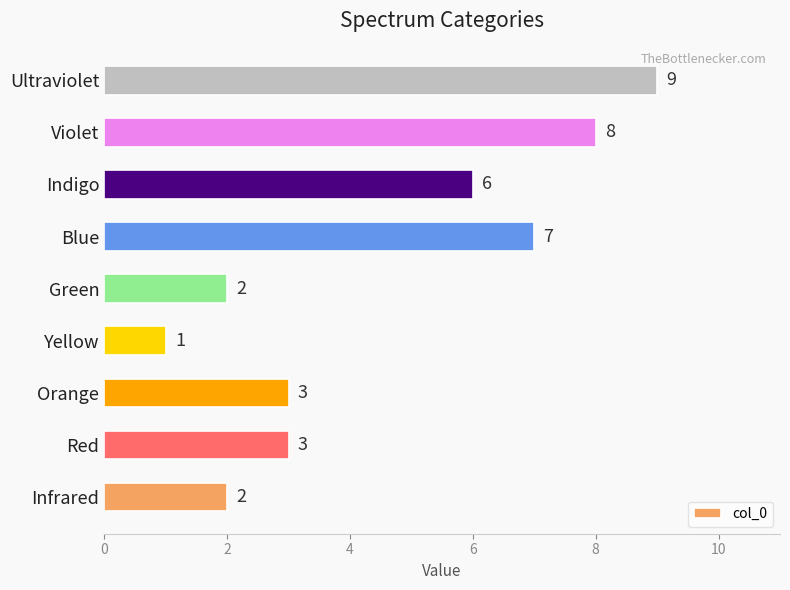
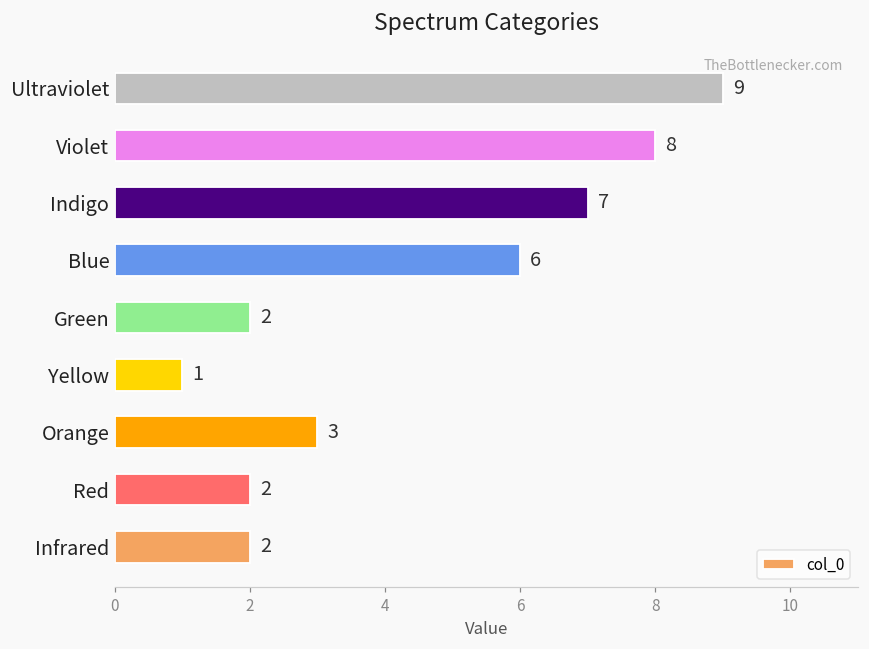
  {
    "Ultraviolet": 9,
    "Violet": 8,
-   "Indigo": 6,
-   "Blue": 7,
+   "Indigo": 7,
+   "Blue": 6,
    "Green": 2,
    "Yellow": 1,
    "Orange": 3,
-   "Red": 3,
+   "Red": 2,
    "Infrared": 2
  }
